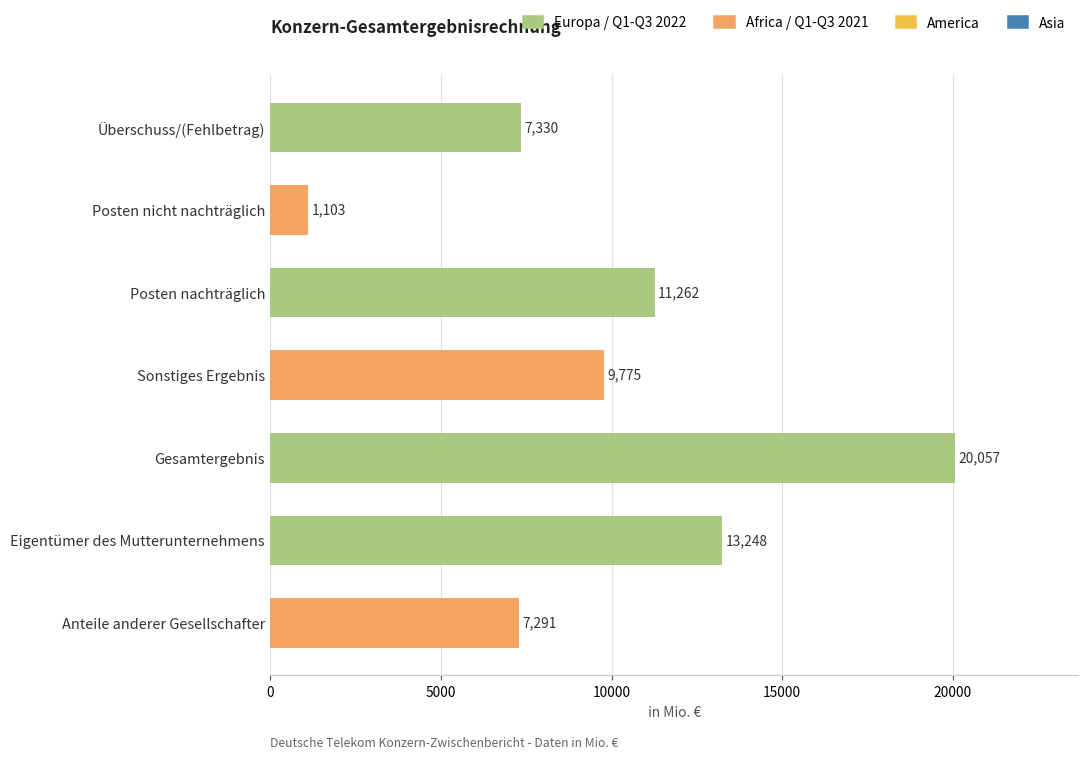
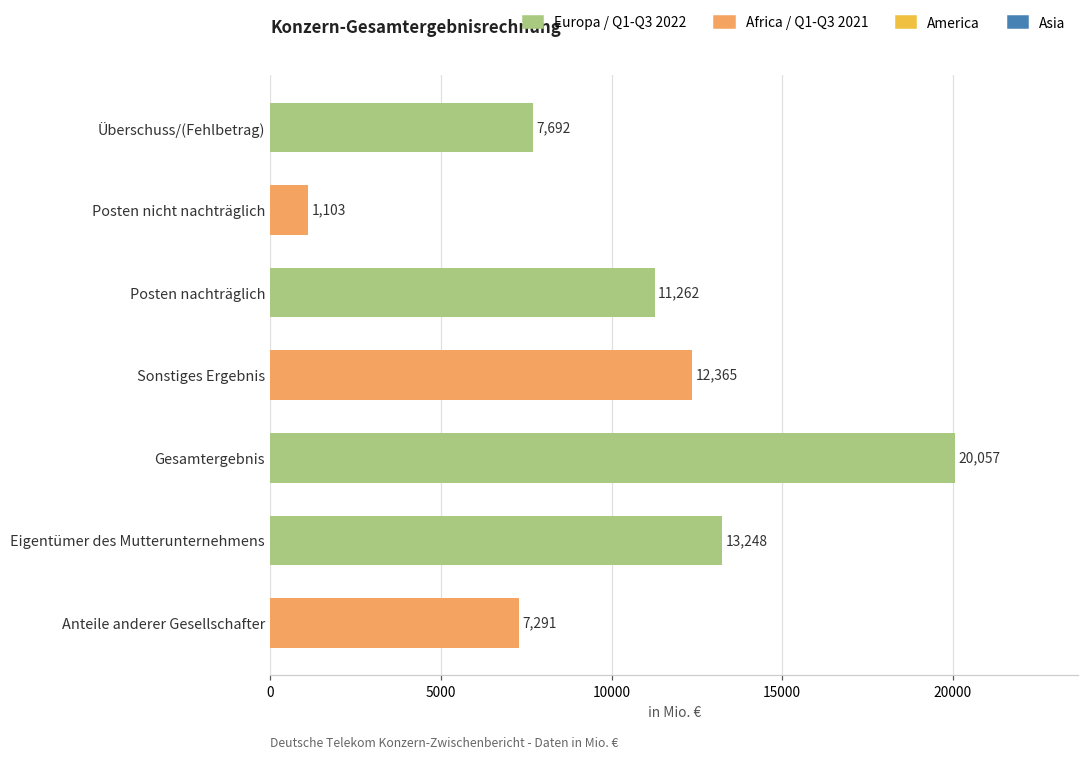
  {
-   "Überschuss/(Fehlbetrag)": "7,330",
+   "Überschuss/(Fehlbetrag)": "7,692",
    "Posten nicht nachträglich": "1,103",
    "Posten nachträglich": "11,262",
-   "Sonstiges Ergebnis": "9,775",
+   "Sonstiges Ergebnis": "12,365",
    "Gesamtergebnis": "20,057",
    "Eigentümer des Mutterunternehmens": "13,248",
    "Anteile anderer Gesellschafter": "7,291"
  }
